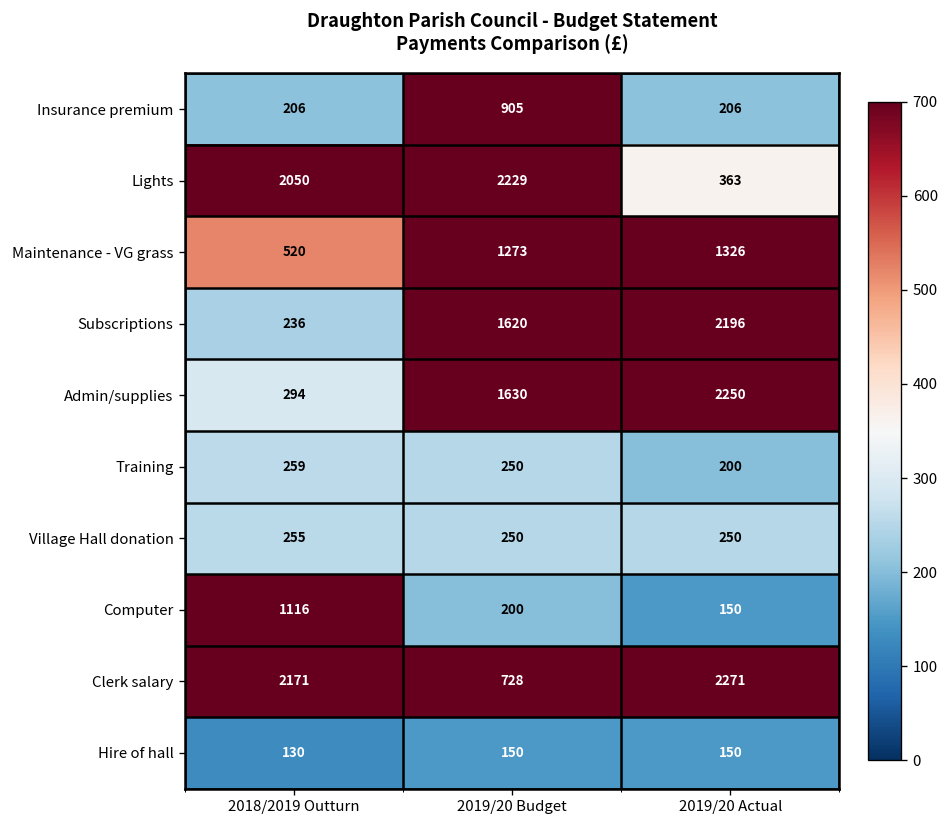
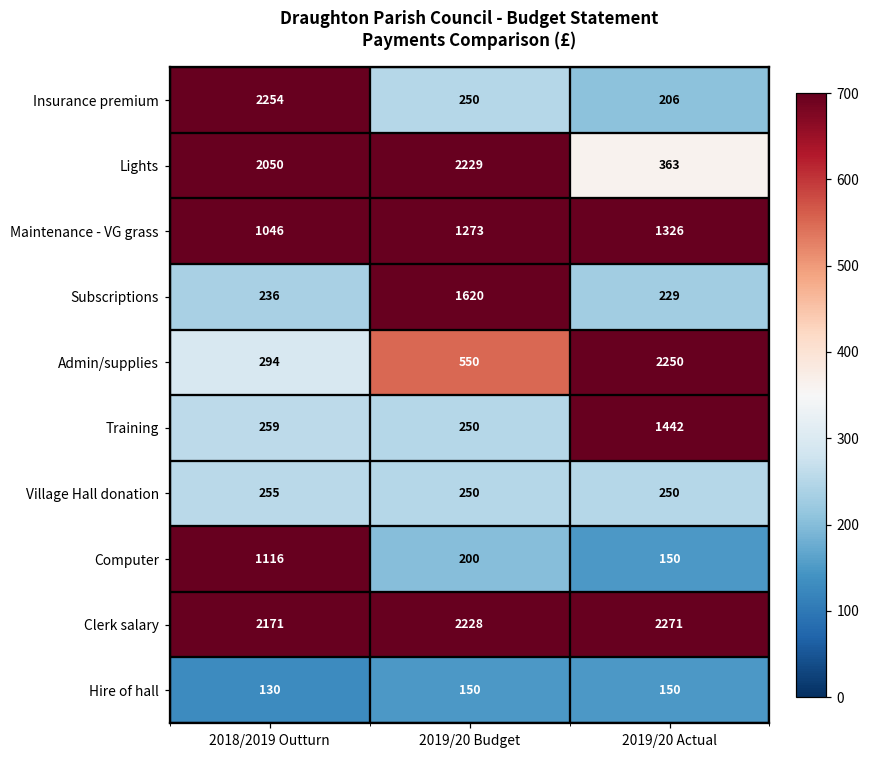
  {
    "Insurance premium": {
-     "2018/2019 Outturn": 206,
-     "2019/20 Budget": 905,
+     "2018/2019 Outturn": 2254,
+     "2019/20 Budget": 250,
      "2019/20 Actual": 206
    },
    "Lights": {
      "2018/2019 Outturn": 2050,
      "2019/20 Budget": 2229,
      "2019/20 Actual": 363
    },
    "Maintenance - VG grass": {
-     "2018/2019 Outturn": 520,
+     "2018/2019 Outturn": 1046,
      "2019/20 Budget": 1273,
      "2019/20 Actual": 1326
    },
    "Subscriptions": {
      "2018/2019 Outturn": 236,
      "2019/20 Budget": 1620,
-     "2019/20 Actual": 2196
+     "2019/20 Actual": 229
    },
    "Admin/supplies": {
      "2018/2019 Outturn": 294,
-     "2019/20 Budget": 1630,
+     "2019/20 Budget": 550,
      "2019/20 Actual": 2250
    },
    "Training": {
      "2018/2019 Outturn": 259,
      "2019/20 Budget": 250,
-     "2019/20 Actual": 200
+     "2019/20 Actual": 1442
    },
    "Village Hall donation": {
      "2018/2019 Outturn": 255,
      "2019/20 Budget": 250,
      "2019/20 Actual": 250
    },
    "Computer": {
      "2018/2019 Outturn": 1116,
      "2019/20 Budget": 200,
      "2019/20 Actual": 150
    },
    "Clerk salary": {
      "2018/2019 Outturn": 2171,
-     "2019/20 Budget": 728,
+     "2019/20 Budget": 2228,
      "2019/20 Actual": 2271
    },
    "Hire of hall": {
      "2018/2019 Outturn": 130,
      "2019/20 Budget": 150,
      "2019/20 Actual": 150
    }
  }
